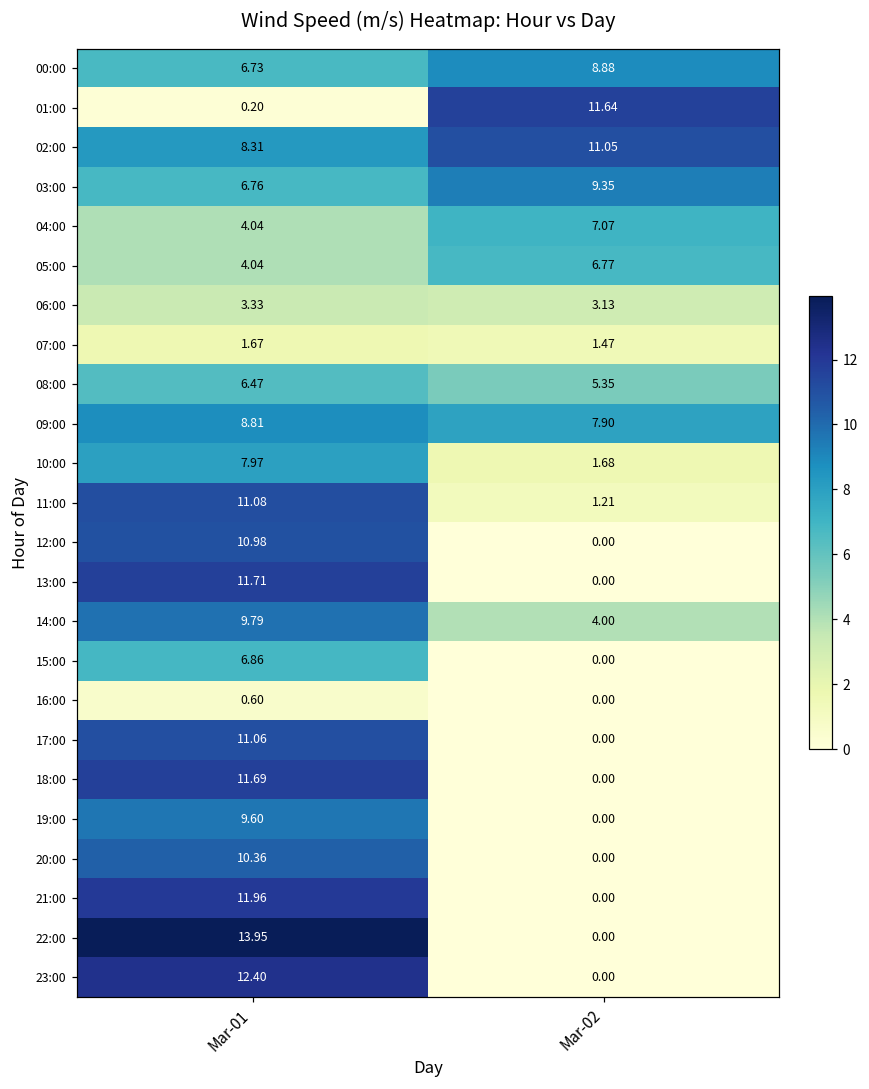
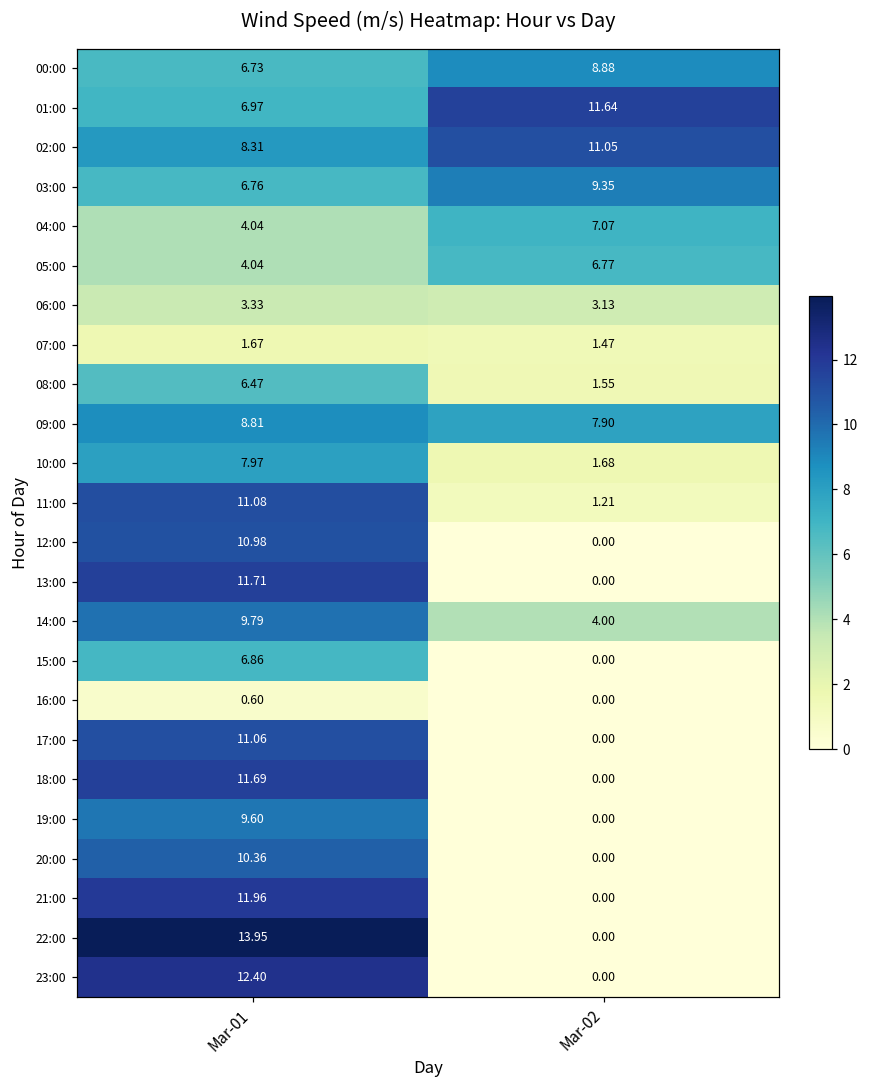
  {
    "00:00": {
      "Mar-01": 6.73,
      "Mar-02": 8.88
    },
    "01:00": {
-     "Mar-01": 0.20,
+     "Mar-01": 6.97,
      "Mar-02": 11.64
    },
    "02:00": {
      "Mar-01": 8.31,
      "Mar-02": 11.05
    },
    "03:00": {
      "Mar-01": 6.76,
      "Mar-02": 9.35
    },
    "04:00": {
      "Mar-01": 4.04,
      "Mar-02": 7.07
    },
    "05:00": {
      "Mar-01": 4.04,
      "Mar-02": 6.77
    },
    "06:00": {
      "Mar-01": 3.33,
      "Mar-02": 3.13
    },
    "07:00": {
      "Mar-01": 1.67,
      "Mar-02": 1.47
    },
    "08:00": {
      "Mar-01": 6.47,
-     "Mar-02": 5.35
+     "Mar-02": 1.55
    },
    "09:00": {
      "Mar-01": 8.81,
      "Mar-02": 7.90
    },
    "10:00": {
      "Mar-01": 7.97,
      "Mar-02": 1.68
    },
    "11:00": {
      "Mar-01": 11.08,
      "Mar-02": 1.21
    },
    "12:00": {
      "Mar-01": 10.98,
      "Mar-02": 0.00
    },
    "13:00": {
      "Mar-01": 11.71,
      "Mar-02": 0.00
    },
    "14:00": {
      "Mar-01": 9.79,
      "Mar-02": 4.00
    },
    "15:00": {
      "Mar-01": 6.86,
      "Mar-02": 0.00
    },
    "16:00": {
      "Mar-01": 0.60,
      "Mar-02": 0.00
    },
    "17:00": {
      "Mar-01": 11.06,
      "Mar-02": 0.00
    },
    "18:00": {
      "Mar-01": 11.69,
      "Mar-02": 0.00
    },
    "19:00": {
      "Mar-01": 9.60,
      "Mar-02": 0.00
    },
    "20:00": {
      "Mar-01": 10.36,
      "Mar-02": 0.00
    },
    "21:00": {
      "Mar-01": 11.96,
      "Mar-02": 0.00
    },
    "22:00": {
      "Mar-01": 13.95,
      "Mar-02": 0.00
    },
    "23:00": {
      "Mar-01": 12.40,
      "Mar-02": 0.00
    }
  }
